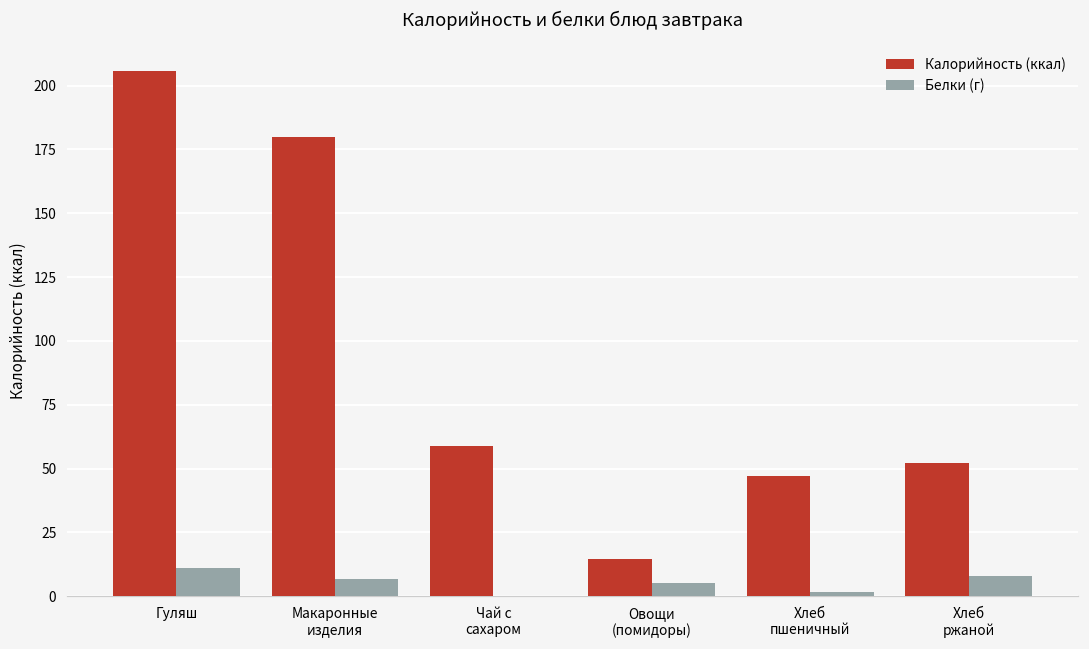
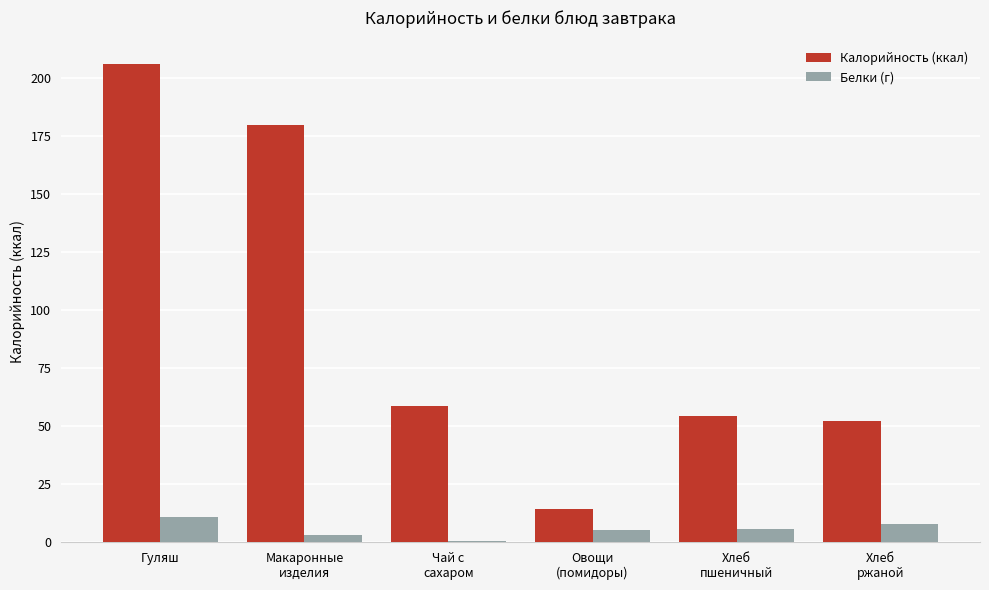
  {
    "Калорийность (ккал)": {
      "Гуляш": 206,
      "Макаронные изделия": 180,
      "Чай с сахаром": 59,
      "Овощи (помидоры)": 14,
-     "Хлеб пшеничный": 47,
+     "Хлеб пшеничный": 54,
      "Хлеб ржаной": 52
    },
    "Белки (г)": {
      "Гуляш": 11,
-     "Макаронные изделия": 7,
+     "Макаронные изделия": 3,
      "Овощи (помидоры)": 5,
-     "Хлеб пшеничный": 2,
+     "Хлеб пшеничный": 6,
      "Хлеб ржаной": 8
    }
  }
